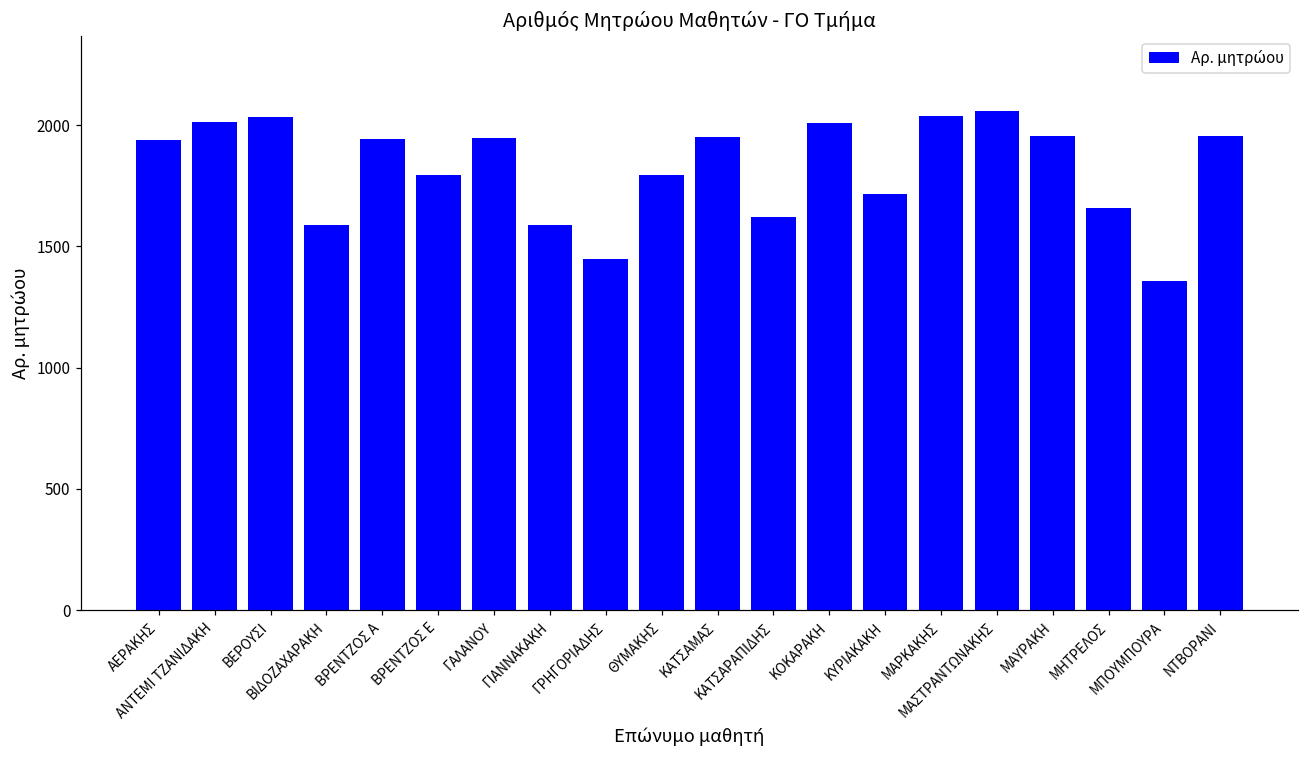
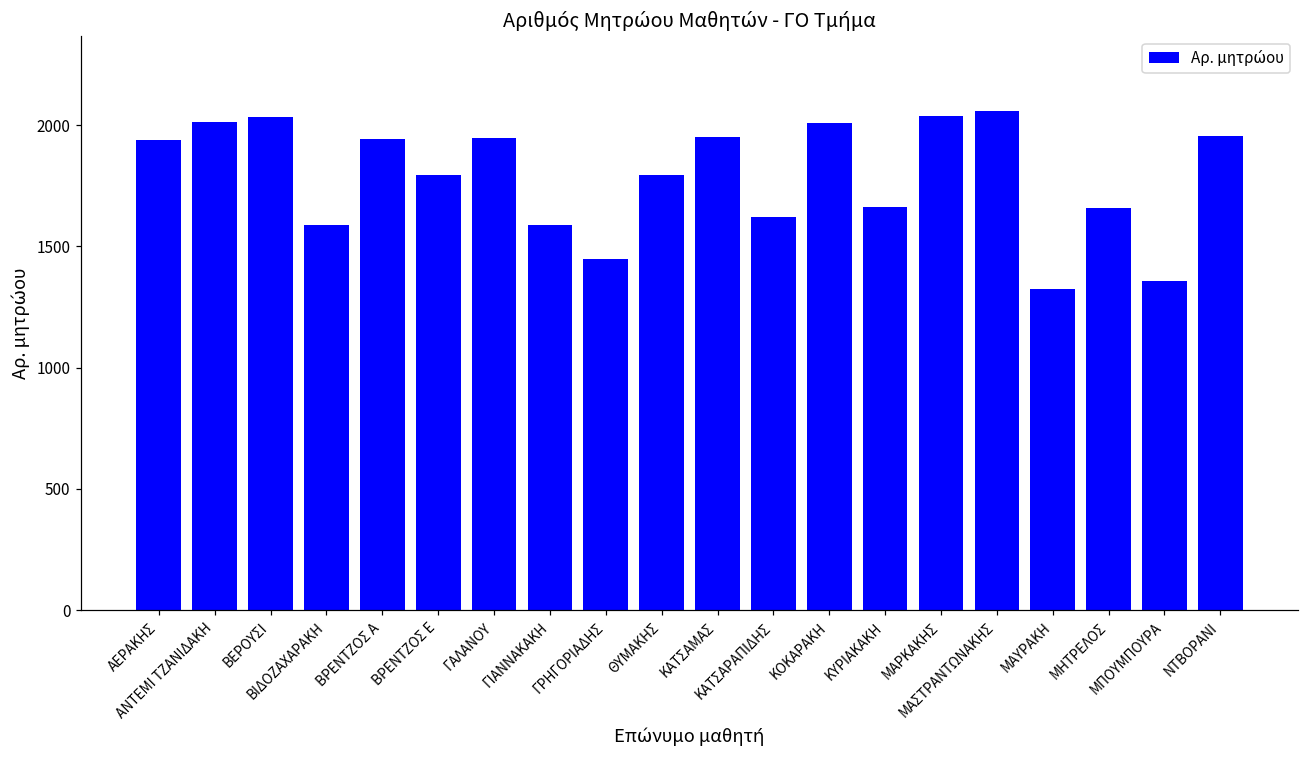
  {
    "ΑΕΡΑΚΗΣ": 1940,
    "ΑΝΤΕΜΙ ΤΖΑΝΙΔΑΚΗ": 2010,
    "ΒΕΡΟΥΣΙ": 2040,
    "ΒΙΔΟΖΑΧΑΡΑΚΗ": 1590,
    "ΒΡΕΝΤΖΟΣ Α": 1940,
    "ΒΡΕΝΤΖΟΣ Ε": 1790,
    "ΓΑΛΑΝΟΥ": 1950,
    "ΓΙΑΝΝΑΚΑΚΗ": 1590,
    "ΓΡΗΓΟΡΙΑΔΗΣ": 1450,
    "ΘΥΜΑΚΗΣ": 1790,
    "ΚΑΤΣΑΜΑΣ": 1950,
    "ΚΑΤΣΑΡΑΠΙΔΗΣ": 1620,
    "ΚΟΚΑΡΑΚΗ": 2010,
-   "ΚΥΡΙΑΚΑΚΗ": 1720,
+   "ΚΥΡΙΑΚΑΚΗ": 1660,
    "ΜΑΡΚΑΚΗΣ": 2040,
    "ΜΑΣΤΡΑΝΤΩΝΑΚΗΣ": 2060,
-   "ΜΑΥΡΑΚΗ": 1950,
+   "ΜΑΥΡΑΚΗ": 1330,
    "ΜΗΤΡΕΛΟΣ": 1660,
    "ΜΠΟΥΜΠΟΥΡΑ": 1360,
    "ΝΤΒΟΡΑΝΙ": 1960
  }
